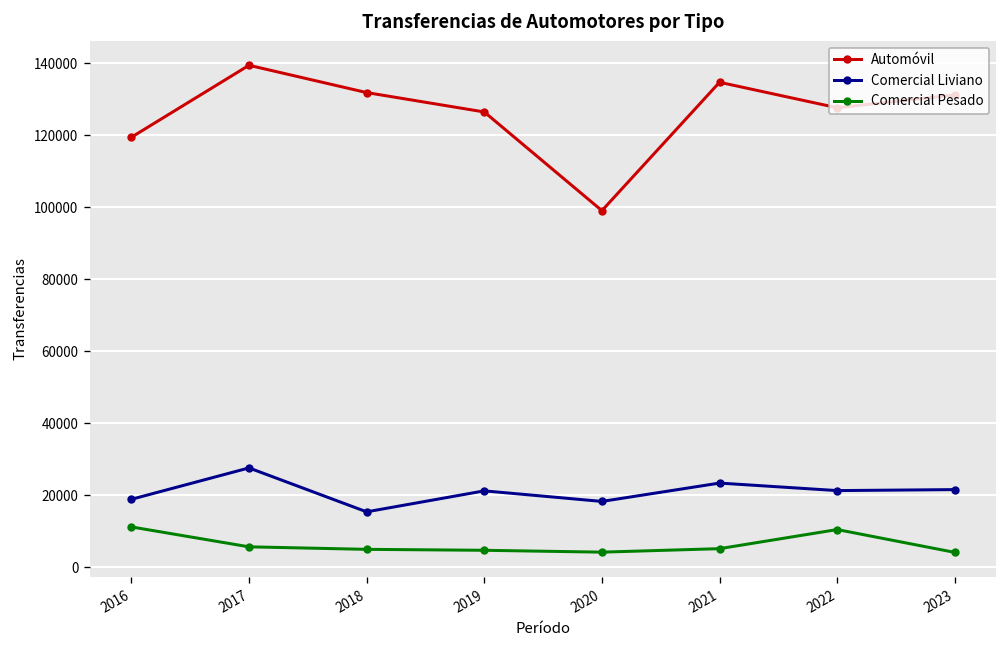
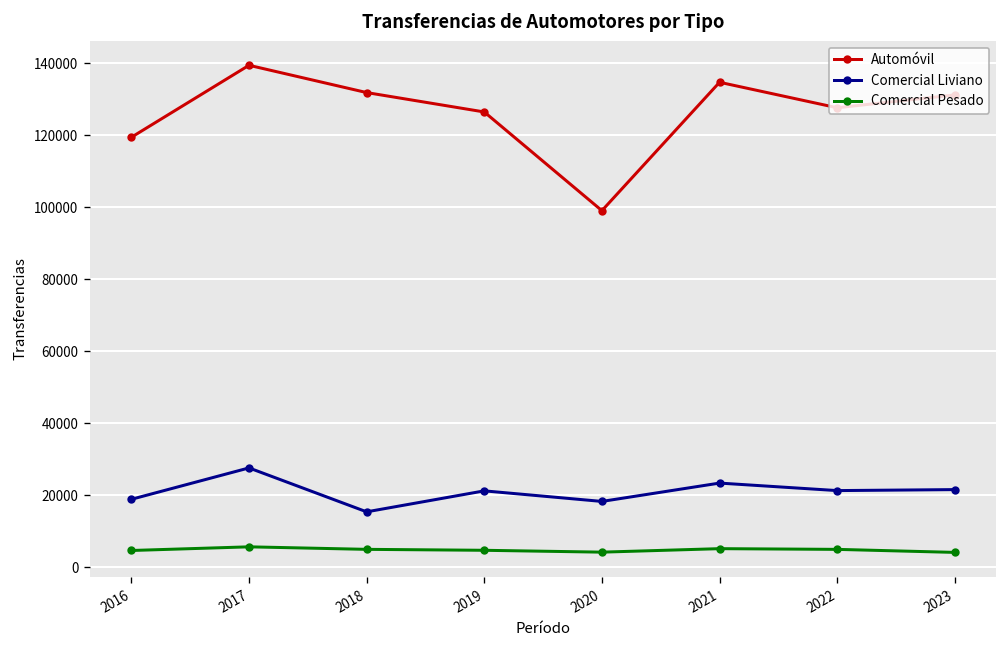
  {
    "Automóvil": {
      "2016": 119000,
      "2017": 139000,
      "2018": 132000,
      "2019": 126000,
      "2020": 99000,
      "2021": 135000,
      "2022": 128000
    },
    "Comercial Liviano": {
      "2016": 19000,
      "2017": 28000,
      "2018": 15000,
      "2019": 21000,
      "2020": 18000,
      "2021": 23000,
      "2022": 21000,
      "2023": 22000
    },
    "Comercial Pesado": {
-     "2016": 11000,
+     "2016": 5000,
      "2017": 6000,
      "2018": 5000,
      "2019": 5000,
      "2020": 4000,
      "2021": 5000,
-     "2022": 10000,
+     "2022": 5000,
      "2023": 4000
    }
  }
